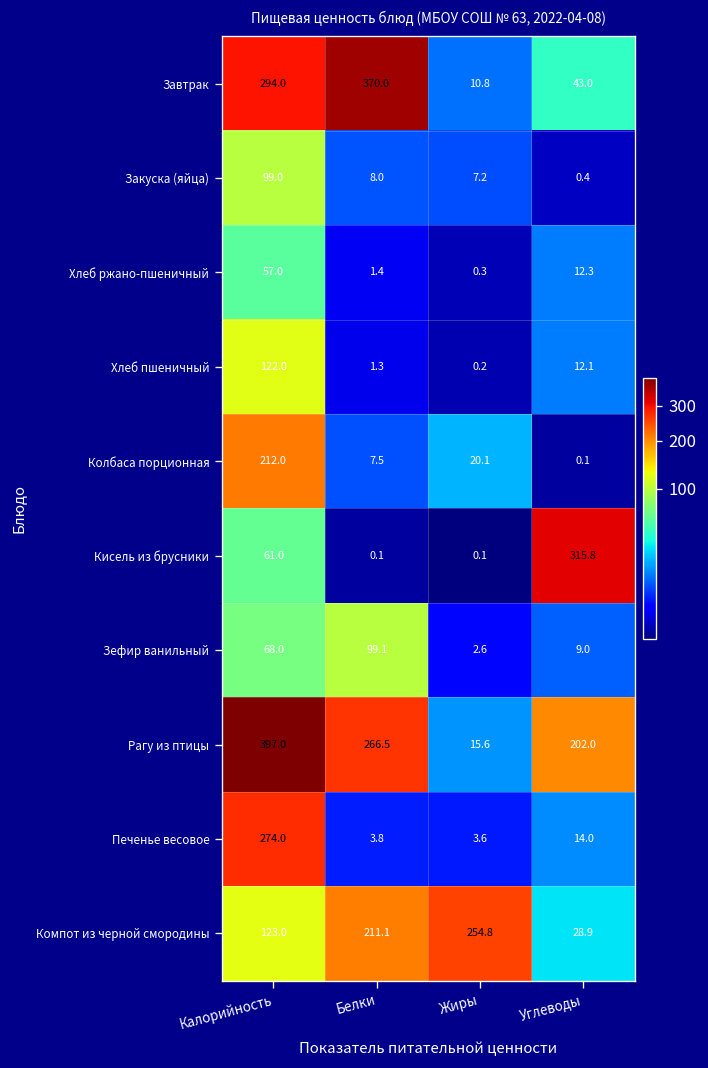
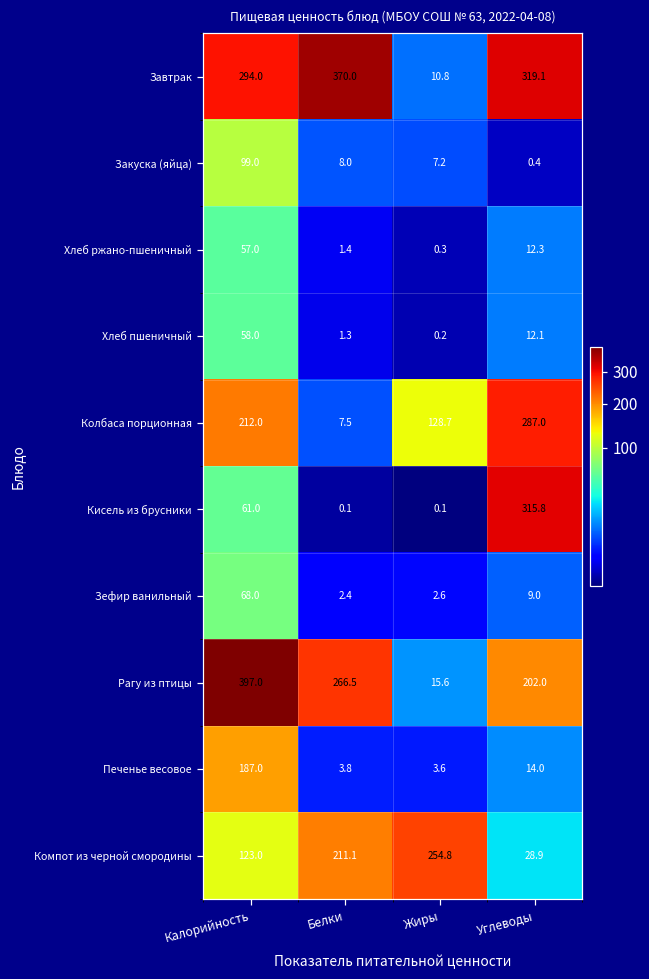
  {
    "Завтрак": {
      "Калорийность": 294.0,
      "Белки": 370.0,
      "Жиры": 10.8,
-     "Углеводы": 43.0
+     "Углеводы": 319.1
    },
    "Закуска (яйца)": {
      "Калорийность": 99.0,
      "Белки": 8.0,
      "Жиры": 7.2,
      "Углеводы": 0.4
    },
    "Хлеб ржано-пшеничный": {
      "Калорийность": 57.0,
      "Белки": 1.4,
      "Жиры": 0.3,
      "Углеводы": 12.3
    },
    "Хлеб пшеничный": {
-     "Калорийность": 122.0,
+     "Калорийность": 58.0,
      "Белки": 1.3,
      "Жиры": 0.2,
      "Углеводы": 12.1
    },
    "Колбаса порционная": {
      "Калорийность": 212.0,
      "Белки": 7.5,
-     "Жиры": 20.1,
-     "Углеводы": 0.1
+     "Жиры": 128.7,
+     "Углеводы": 287.0
    },
    "Кисель из брусники": {
      "Калорийность": 61.0,
      "Белки": 0.1,
      "Жиры": 0.1,
      "Углеводы": 315.8
    },
    "Зефир ванильный": {
      "Калорийность": 68.0,
-     "Белки": 99.1,
+     "Белки": 2.4,
      "Жиры": 2.6,
      "Углеводы": 9.0
    },
    "Рагу из птицы": {
      "Калорийность": 397.0,
      "Белки": 266.5,
      "Жиры": 15.6,
      "Углеводы": 202.0
    },
    "Печенье весовое": {
-     "Калорийность": 274.0,
+     "Калорийность": 187.0,
      "Белки": 3.8,
      "Жиры": 3.6,
      "Углеводы": 14.0
    },
    "Компот из черной смородины": {
      "Калорийность": 123.0,
      "Белки": 211.1,
      "Жиры": 254.8,
      "Углеводы": 28.9
    }
  }
